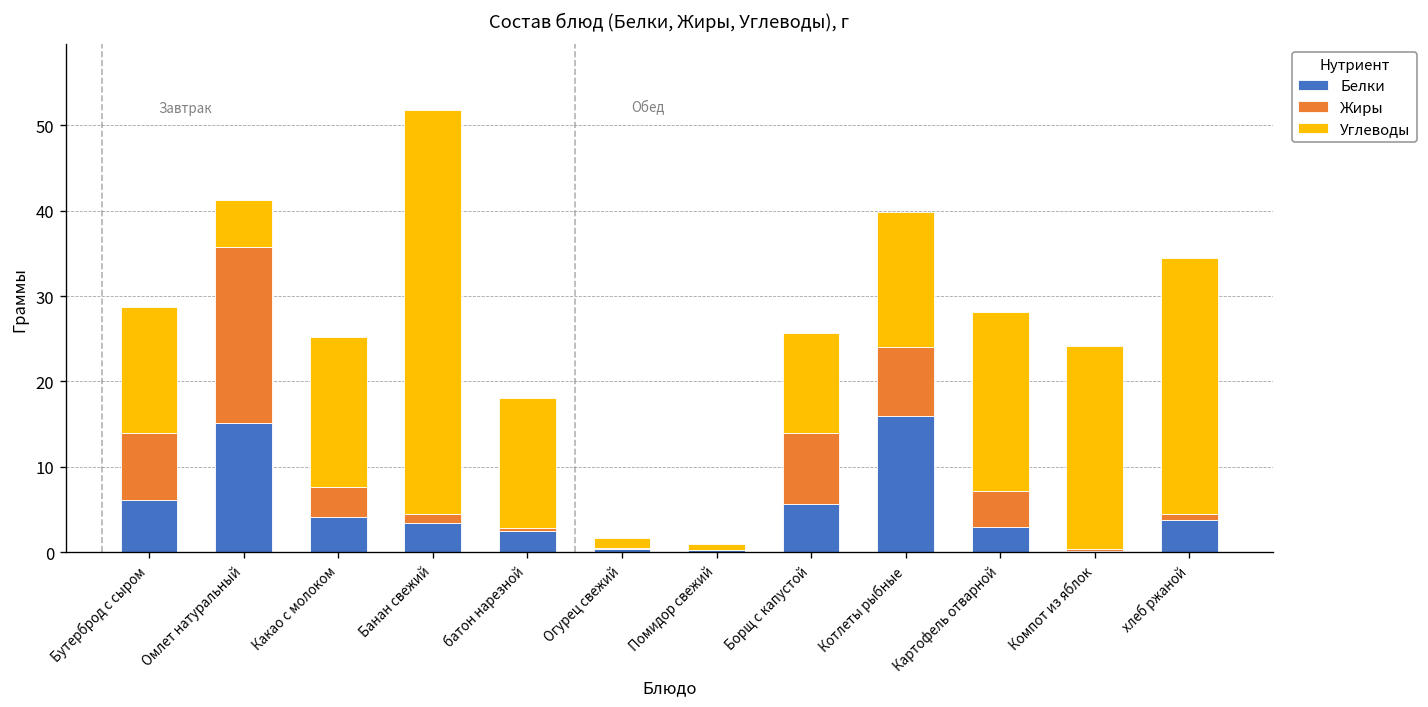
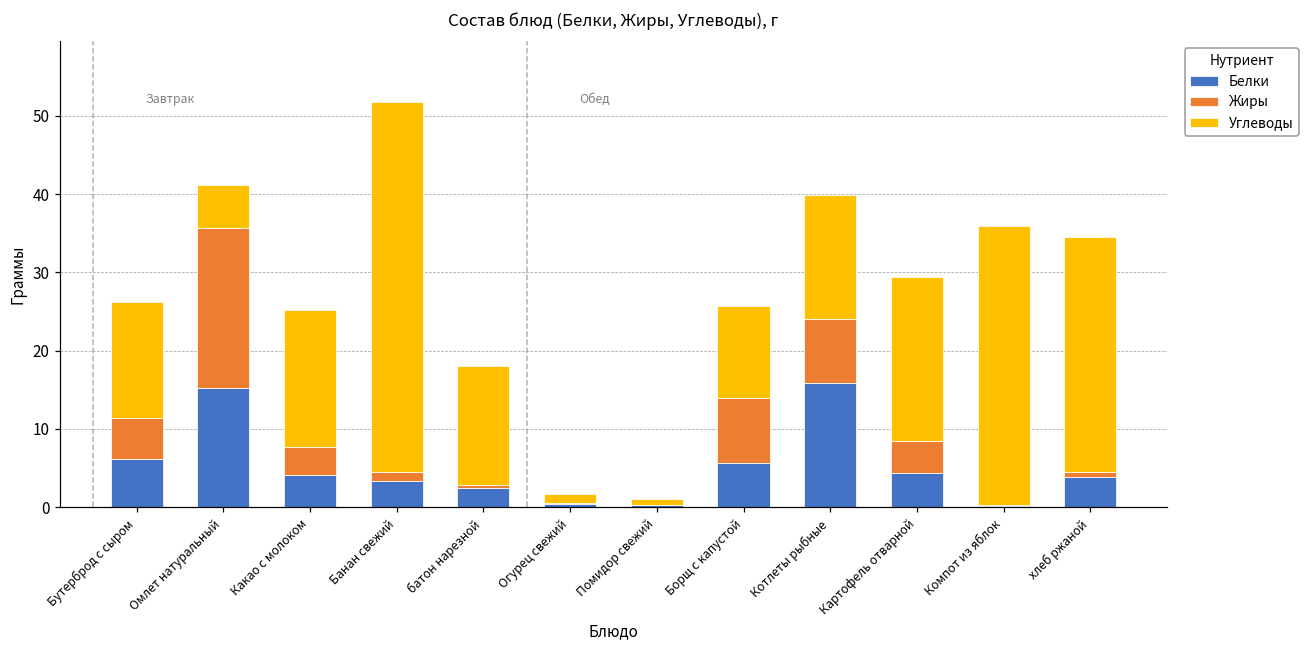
  {
    "Белки": {
      "Бутерброд с сыром": 6,
      "Омлет натуральный": 15,
      "Какао с молоком": 4,
      "Банан свежий": 3,
      "батон нарезной": 2,
      "Огурец свежий": 0,
      "Борщ с капустой": 6,
      "Котлеты рыбные": 16,
-     "Картофель отварной": 3,
+     "Картофель отварной": 4,
      "хлеб ржаной": 4
    },
    "Жиры": {
-     "Бутерброд с сыром": 8,
+     "Бутерброд с сыром": 5,
      "Омлет натуральный": 21,
      "Какао с молоком": 4,
      "Банан свежий": 1,
      "Борщ с капустой": 8,
      "Котлеты рыбные": 8,
      "Картофель отварной": 4,
      "хлеб ржаной": 1
    },
    "Углеводы": {
      "Бутерброд с сыром": 15,
      "Омлет натуральный": 6,
      "Какао с молоком": 18,
      "Банан свежий": 47,
      "батон нарезной": 15,
      "Огурец свежий": 1,
      "Помидор свежий": 1,
      "Борщ с капустой": 12,
      "Котлеты рыбные": 16,
      "Картофель отварной": 21,
-     "Компот из яблок": 24,
+     "Компот из яблок": 36,
      "хлеб ржаной": 30
    }
  }
